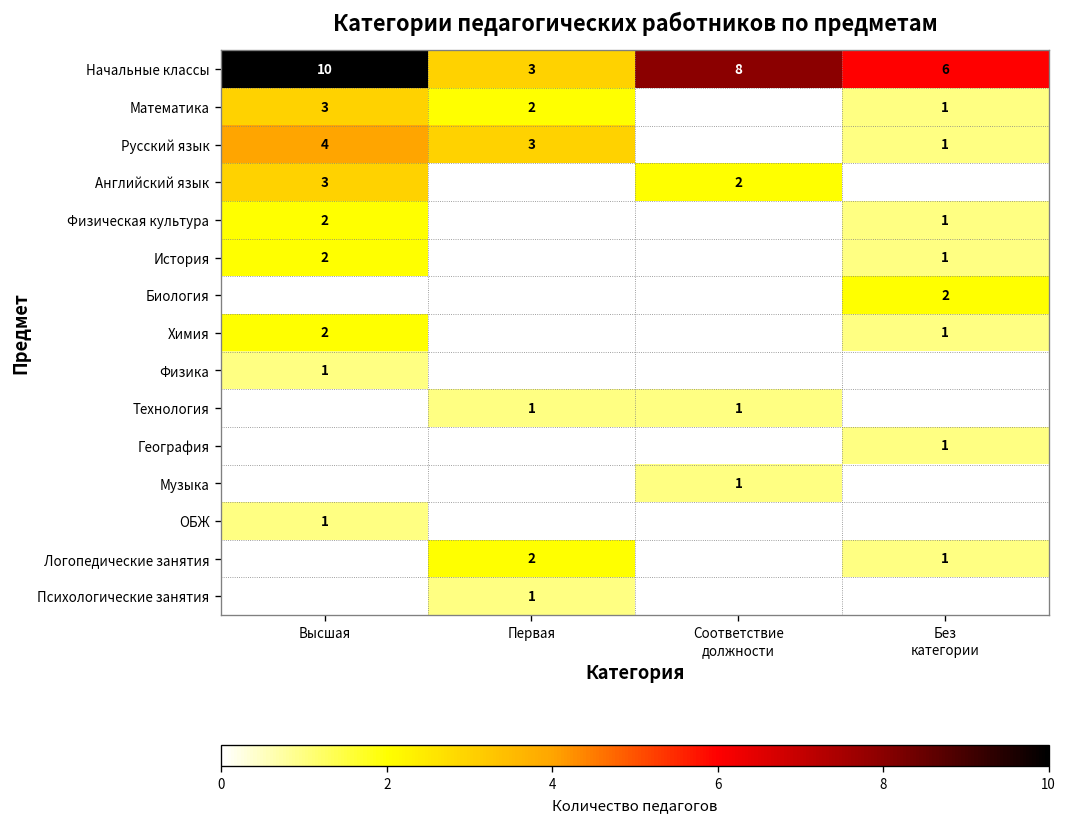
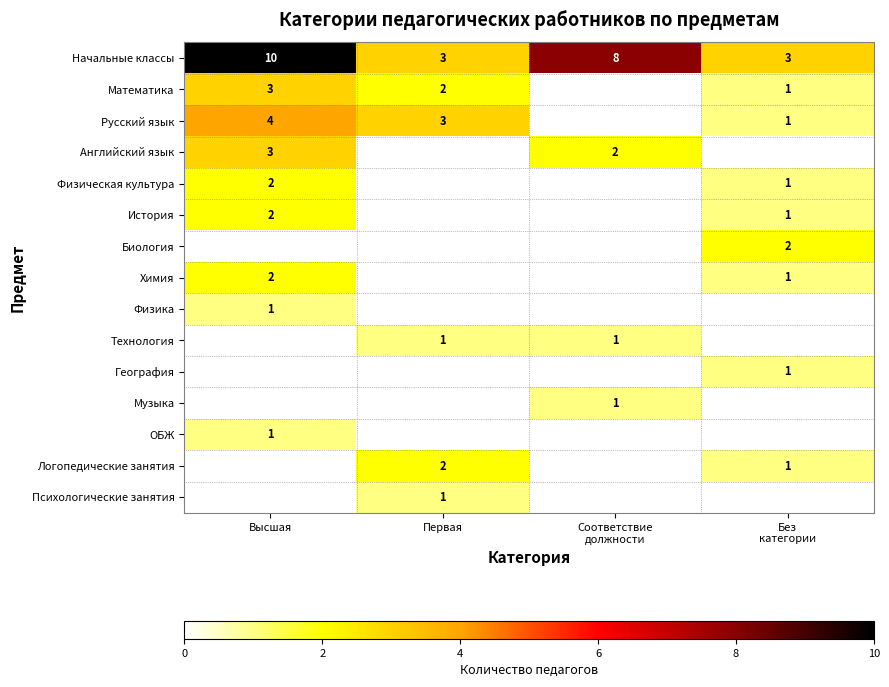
  {
    "Начальные классы": {
      "Высшая": 10,
      "Первая": 3,
      "Соответствие должности": 8,
-     "Без категории": 6
+     "Без категории": 3
    },
    "Математика": {
      "Высшая": 3,
      "Первая": 2,
      "Без категории": 1
    },
    "Русский язык": {
      "Высшая": 4,
      "Первая": 3,
      "Без категории": 1
    },
    "Английский язык": {
      "Высшая": 3,
      "Соответствие должности": 2
    },
    "Физическая культура": {
      "Высшая": 2,
      "Без категории": 1
    },
    "История": {
      "Высшая": 2,
      "Без категории": 1
    },
    "Биология": {
      "Без категории": 2
    },
    "Химия": {
      "Высшая": 2,
      "Без категории": 1
    },
    "Физика": {
      "Высшая": 1
    },
    "Технология": {
      "Первая": 1,
      "Соответствие должности": 1
    },
    "География": {
      "Без категории": 1
    },
    "Музыка": {
      "Соответствие должности": 1
    },
    "ОБЖ": {
      "Высшая": 1
    },
    "Логопедические занятия": {
      "Первая": 2,
      "Без категории": 1
    },
    "Психологические занятия": {
      "Первая": 1
    }
  }
